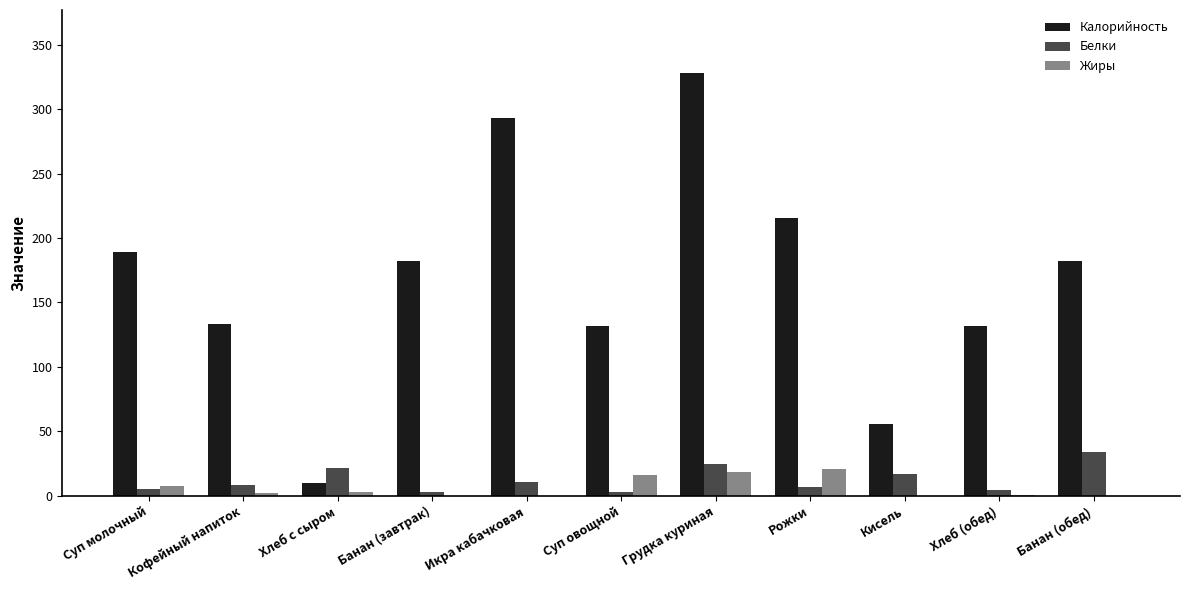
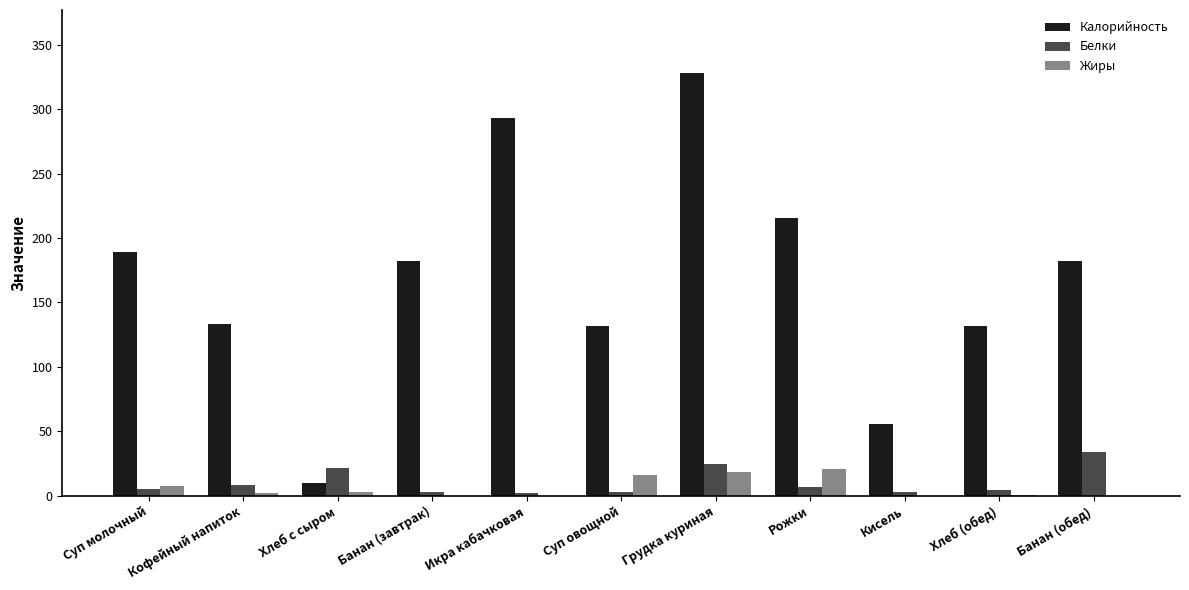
  {
    "Калорийность": {
      "Суп молочный": 189,
      "Кофейный напиток": 133,
      "Хлеб с сыром": 10,
      "Банан (завтрак)": 182,
      "Икра кабачковая": 293,
      "Суп овощной": 132,
      "Грудка куриная": 328,
      "Рожки": 216,
      "Кисель": 55,
      "Хлеб (обед)": 132,
      "Банан (обед)": 182
    },
    "Белки": {
      "Суп молочный": 5,
      "Кофейный напиток": 8,
      "Хлеб с сыром": 22,
      "Банан (завтрак)": 3,
-     "Икра кабачковая": 11,
+     "Икра кабачковая": 2,
      "Суп овощной": 3,
      "Грудка куриная": 25,
      "Рожки": 7,
-     "Кисель": 17,
+     "Кисель": 3,
      "Хлеб (обед)": 5,
      "Банан (обед)": 34
    },
    "Жиры": {
      "Суп молочный": 8,
      "Кофейный напиток": 2,
      "Хлеб с сыром": 3,
      "Банан (завтрак)": 0,
      "Икра кабачковая": 0,
      "Суп овощной": 16,
      "Грудка куриная": 19,
      "Рожки": 21,
      "Кисель": 0,
      "Банан (обед)": 0
    }
  }
